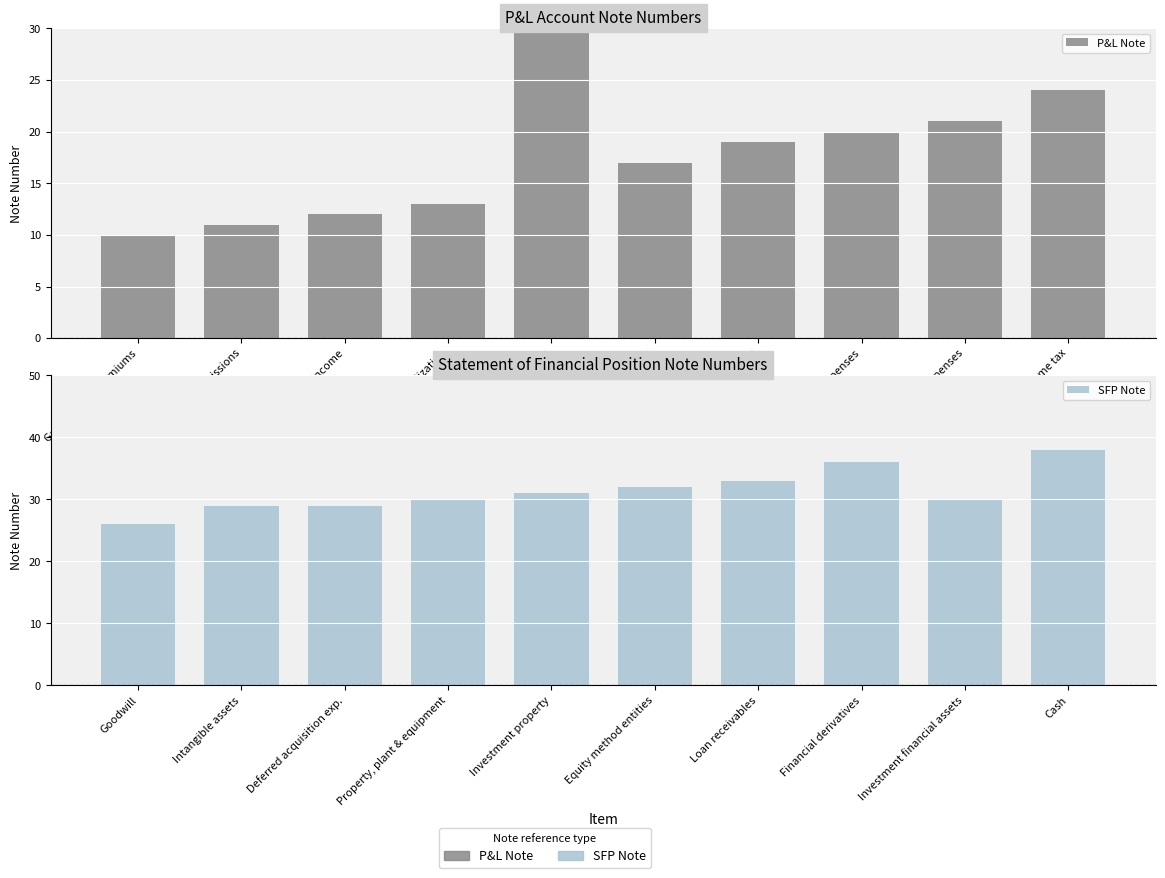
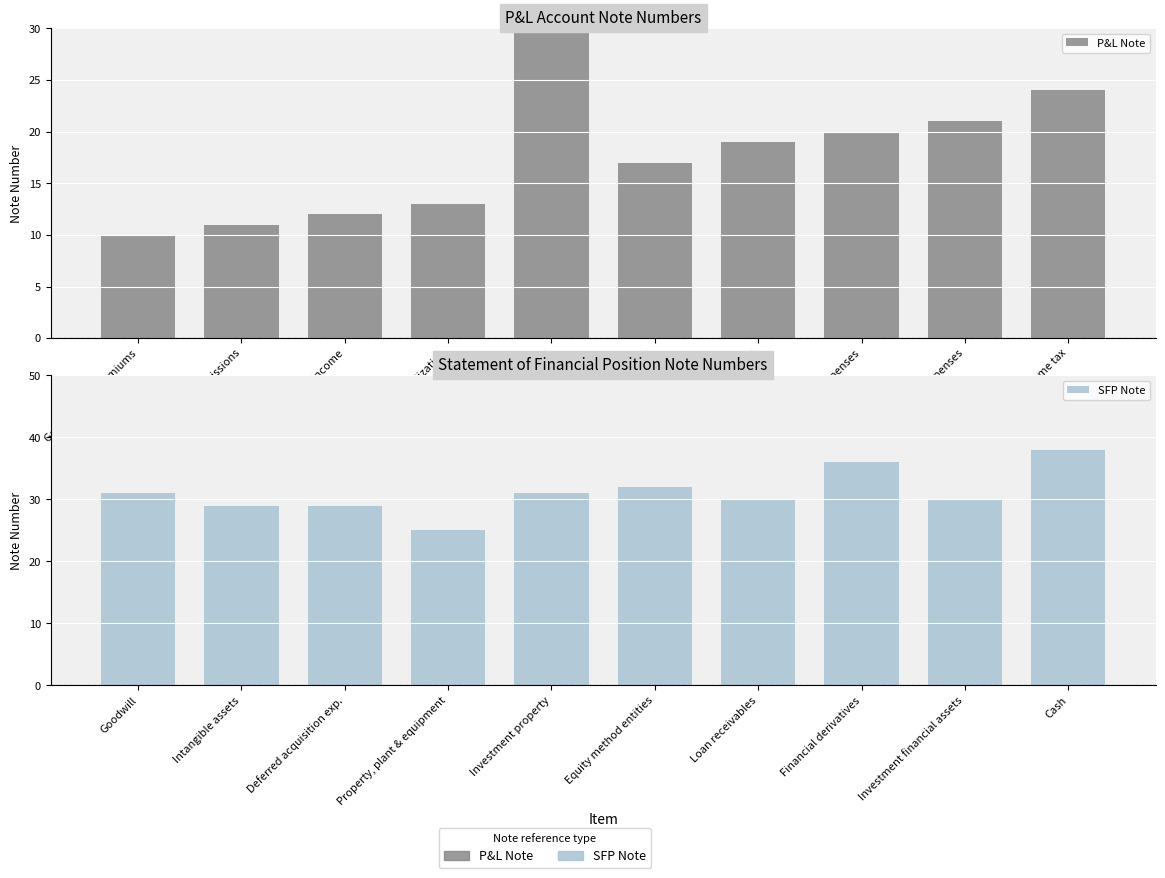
  {
    "Statement of Financial Position Note Numbers": {
-     "Goodwill": 26,
+     "Goodwill": 31,
      "Intangible assets": 29,
      "Deferred acquisition exp.": 29,
-     "Property, plant & equipment": 30,
+     "Property, plant & equipment": 25,
      "Investment property": 31,
      "Equity method entities": 32,
-     "Loan receivables": 33,
+     "Loan receivables": 30,
      "Financial derivatives": 36,
      "Investment financial assets": 30,
      "Cash": 38
    }
  }
